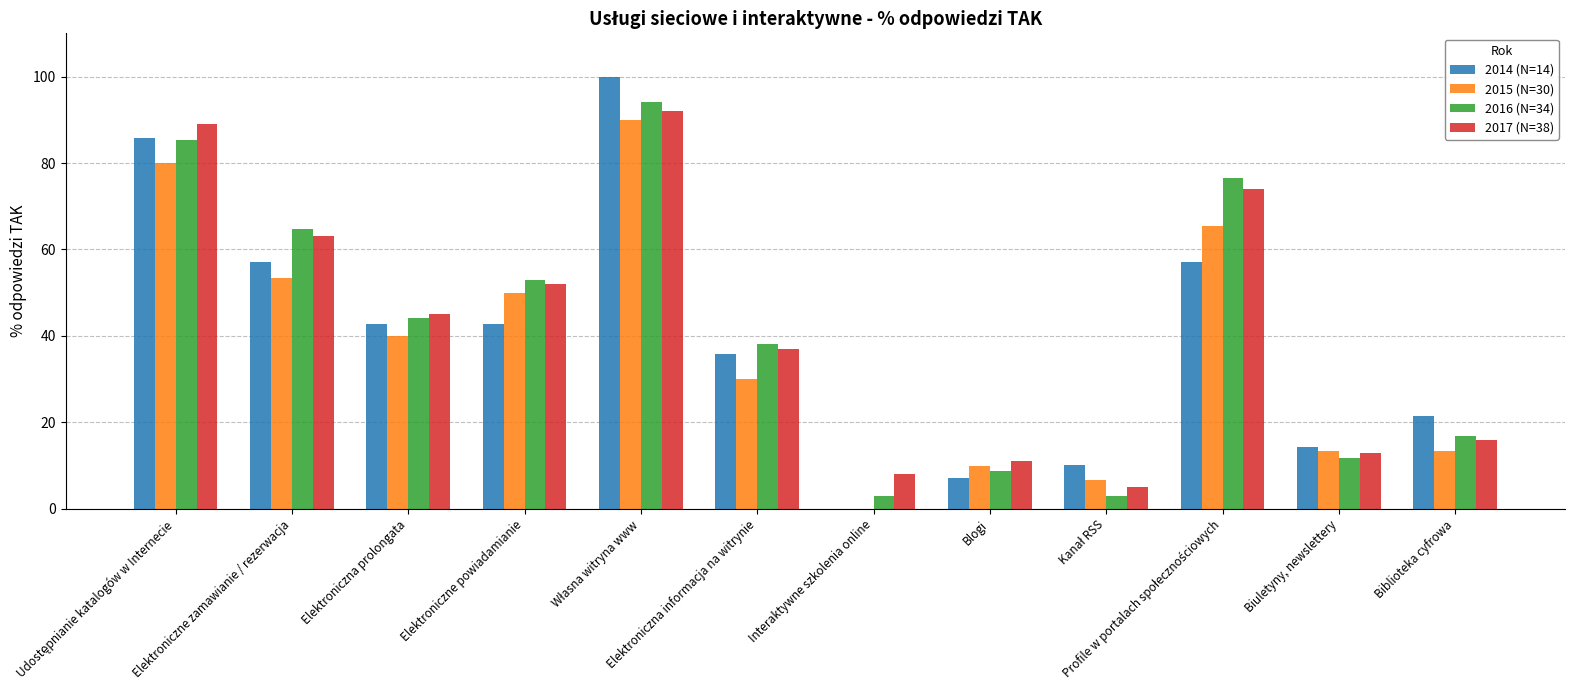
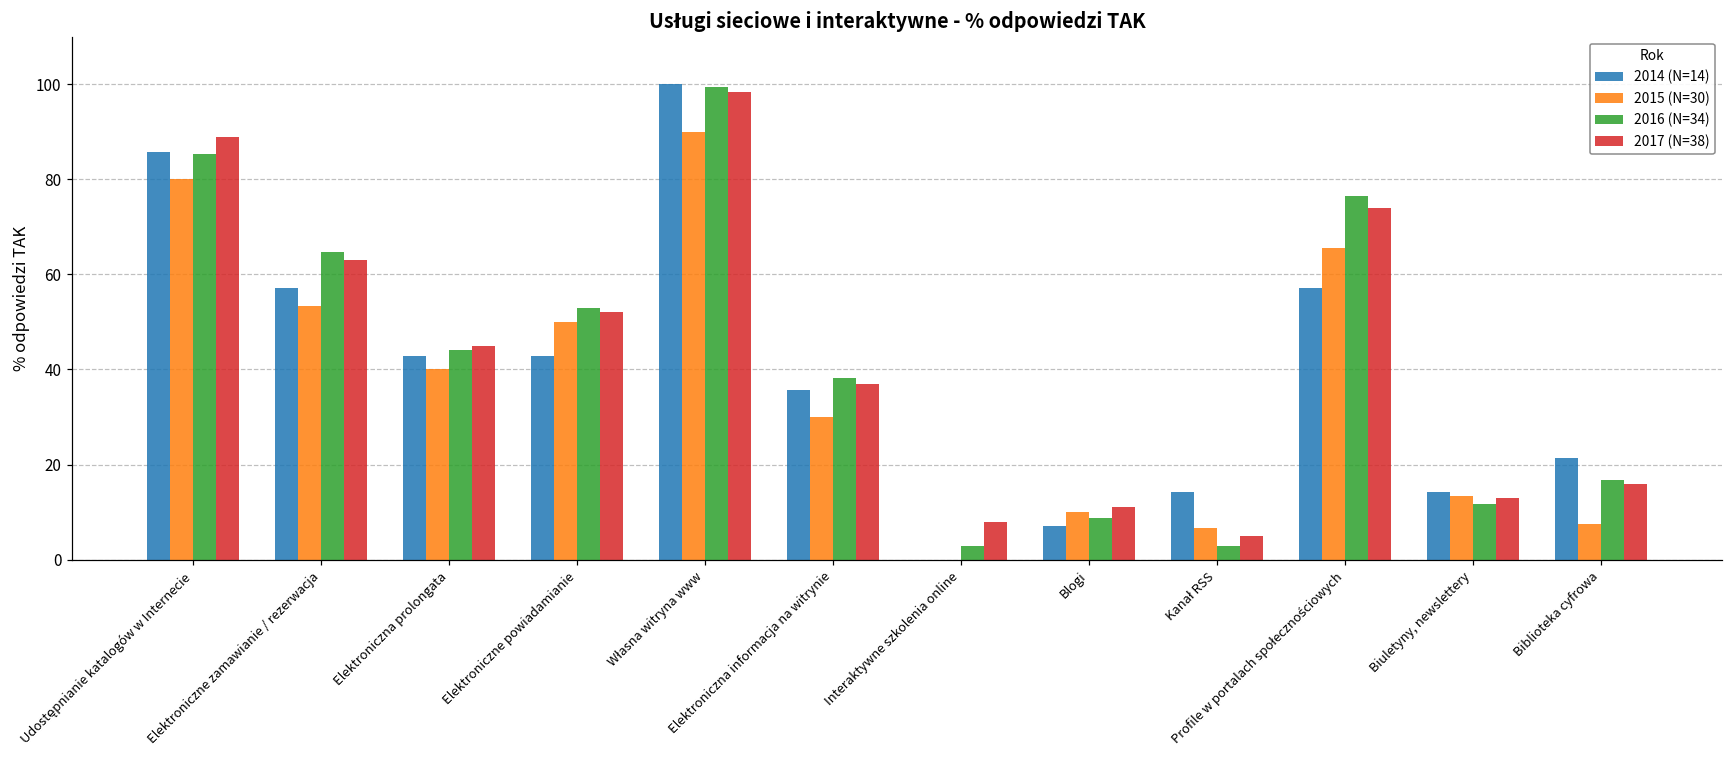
  {
    "2014 (N=14)": {
      "Udostępnianie katalogów w Internecie": 86,
      "Elektroniczne zamawianie / rezerwacja": 57,
      "Elektroniczna prolongata": 43,
      "Elektroniczne powiadamianie": 43,
      "Własna witryna www": 100,
      "Elektroniczna informacja na witrynie": 36,
      "Interaktywne szkolenia online": 0,
      "Blogi": 7,
-     "Kanał RSS": 10,
+     "Kanał RSS": 14,
      "Profile w portalach społecznościowych": 57,
      "Biuletyny, newslettery": 14,
      "Biblioteka cyfrowa": 21
    },
    "2015 (N=30)": {
      "Udostępnianie katalogów w Internecie": 80,
      "Elektroniczne zamawianie / rezerwacja": 53,
      "Elektroniczna prolongata": 40,
      "Elektroniczne powiadamianie": 50,
      "Własna witryna www": 90,
      "Elektroniczna informacja na witrynie": 30,
      "Interaktywne szkolenia online": 0,
      "Blogi": 10,
      "Kanał RSS": 7,
      "Profile w portalach społecznościowych": 66,
      "Biuletyny, newslettery": 13,
-     "Biblioteka cyfrowa": 13
+     "Biblioteka cyfrowa": 8
    },
    "2016 (N=34)": {
      "Udostępnianie katalogów w Internecie": 85,
      "Elektroniczne zamawianie / rezerwacja": 65,
      "Elektroniczna prolongata": 44,
      "Elektroniczne powiadamianie": 53,
-     "Własna witryna www": 94,
+     "Własna witryna www": 99,
      "Elektroniczna informacja na witrynie": 38,
      "Interaktywne szkolenia online": 3,
      "Blogi": 9,
      "Kanał RSS": 3,
      "Profile w portalach społecznościowych": 76,
      "Biuletyny, newslettery": 12,
      "Biblioteka cyfrowa": 17
    },
    "2017 (N=38)": {
      "Udostępnianie katalogów w Internecie": 89,
      "Elektroniczne zamawianie / rezerwacja": 63,
      "Elektroniczna prolongata": 45,
      "Elektroniczne powiadamianie": 52,
-     "Własna witryna www": 92,
+     "Własna witryna www": 98,
      "Elektroniczna informacja na witrynie": 37,
      "Interaktywne szkolenia online": 8,
      "Blogi": 11,
      "Kanał RSS": 5,
      "Profile w portalach społecznościowych": 74,
      "Biuletyny, newslettery": 13,
      "Biblioteka cyfrowa": 16
    }
  }
